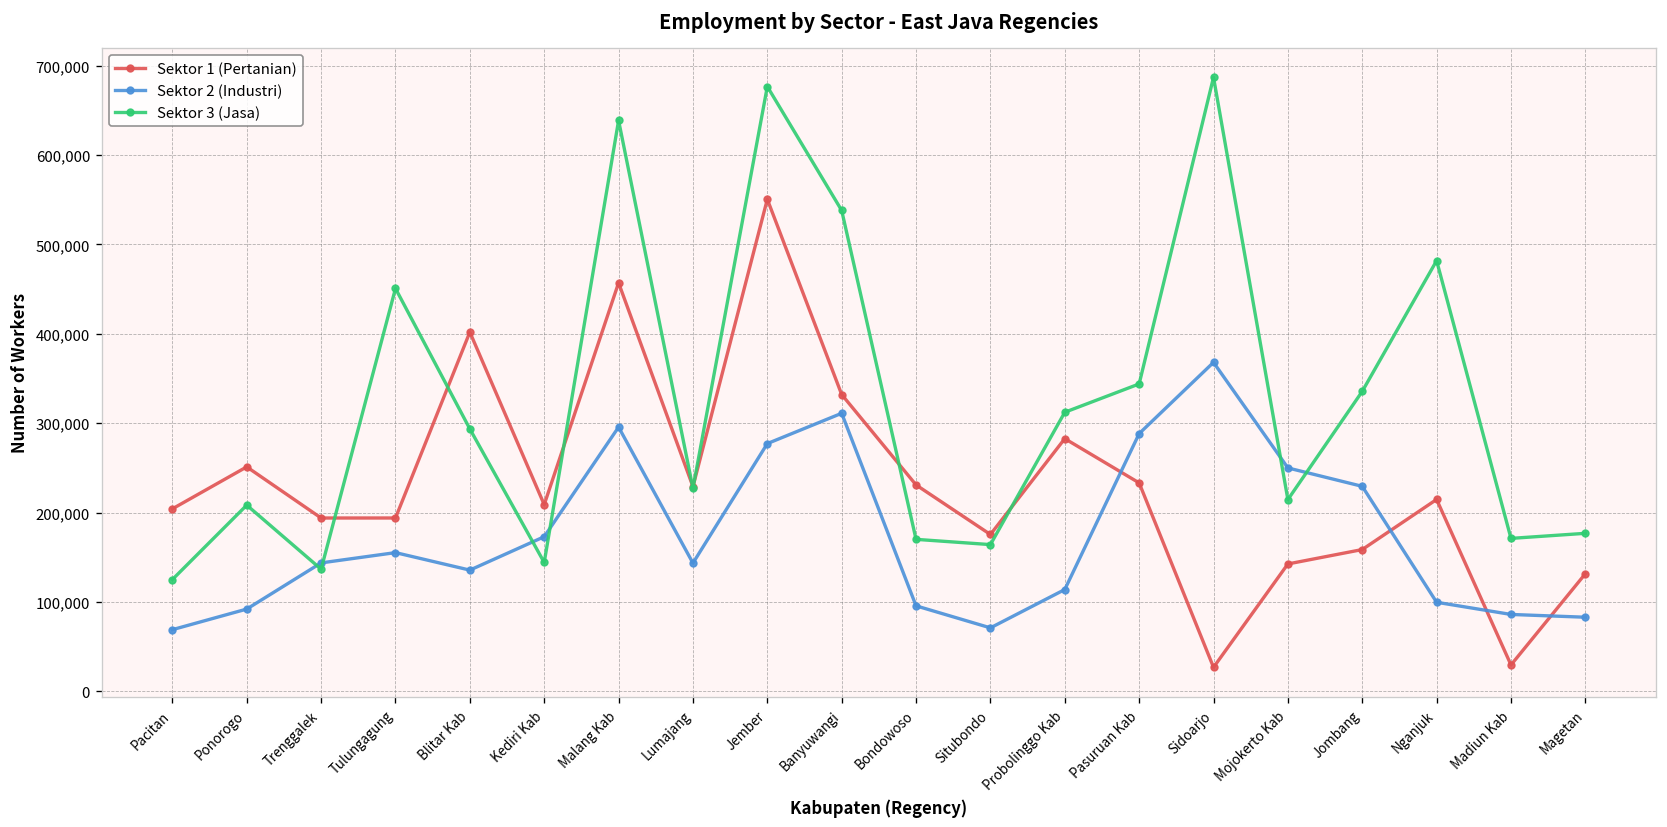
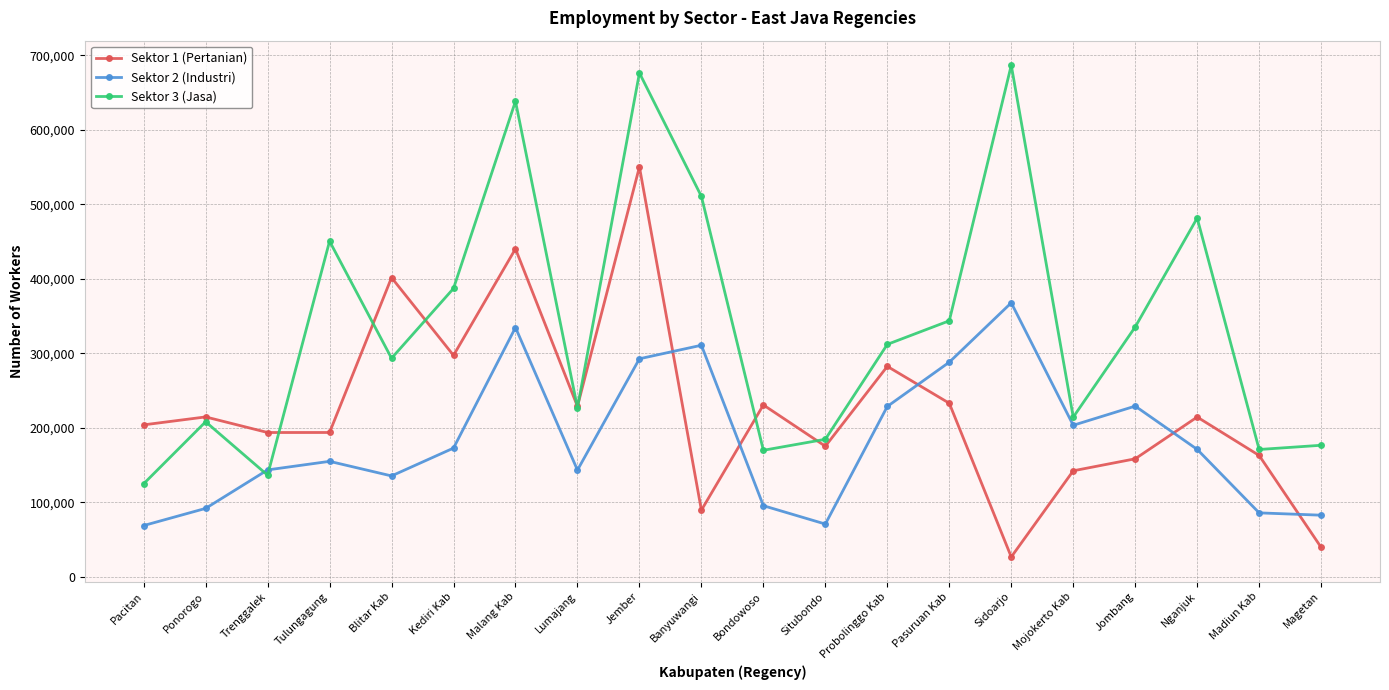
  {
    "Sektor 1 (Pertanian)": {
      "Pacitan": "200,000",
-     "Ponorogo": "250,000",
+     "Ponorogo": "210,000",
      "Trenggalek": "190,000",
      "Tulungagung": "190,000",
      "Blitar Kab": "400,000",
-     "Kediri Kab": "210,000",
-     "Malang Kab": "460,000",
+     "Kediri Kab": "300,000",
+     "Malang Kab": "440,000",
      "Jember": "550,000",
-     "Banyuwangi": "330,000",
+     "Banyuwangi": "90,000",
      "Bondowoso": "230,000",
      "Situbondo": "180,000",
      "Probolinggo Kab": "280,000",
      "Pasuruan Kab": "230,000",
      "Sidoarjo": "30,000",
      "Mojokerto Kab": "140,000",
      "Jombang": "160,000",
      "Nganjuk": "210,000",
-     "Madiun Kab": "30,000",
-     "Magetan": "130,000"
+     "Madiun Kab": "160,000",
+     "Magetan": "40,000"
    },
    "Sektor 2 (Industri)": {
      "Pacitan": "70,000",
      "Ponorogo": "90,000",
      "Trenggalek": "140,000",
      "Tulungagung": "160,000",
      "Blitar Kab": "140,000",
      "Kediri Kab": "170,000",
-     "Malang Kab": "300,000",
+     "Malang Kab": "330,000",
      "Lumajang": "140,000",
-     "Jember": "280,000",
+     "Jember": "290,000",
      "Banyuwangi": "310,000",
      "Bondowoso": "100,000",
      "Situbondo": "70,000",
-     "Probolinggo Kab": "110,000",
+     "Probolinggo Kab": "230,000",
      "Pasuruan Kab": "290,000",
      "Sidoarjo": "370,000",
-     "Mojokerto Kab": "250,000",
+     "Mojokerto Kab": "200,000",
      "Jombang": "230,000",
-     "Nganjuk": "100,000",
+     "Nganjuk": "170,000",
      "Madiun Kab": "90,000",
      "Magetan": "80,000"
    },
    "Sektor 3 (Jasa)": {
      "Pacitan": "130,000",
      "Ponorogo": "210,000",
      "Trenggalek": "140,000",
      "Tulungagung": "450,000",
      "Blitar Kab": "290,000",
-     "Kediri Kab": "140,000",
+     "Kediri Kab": "390,000",
      "Malang Kab": "640,000",
      "Jember": "680,000",
-     "Banyuwangi": "540,000",
+     "Banyuwangi": "510,000",
      "Bondowoso": "170,000",
-     "Situbondo": "160,000",
+     "Situbondo": "180,000",
      "Probolinggo Kab": "310,000",
      "Pasuruan Kab": "340,000",
      "Sidoarjo": "690,000",
      "Mojokerto Kab": "210,000",
      "Jombang": "340,000",
      "Nganjuk": "480,000",
      "Madiun Kab": "170,000",
      "Magetan": "180,000"
    }
  }
